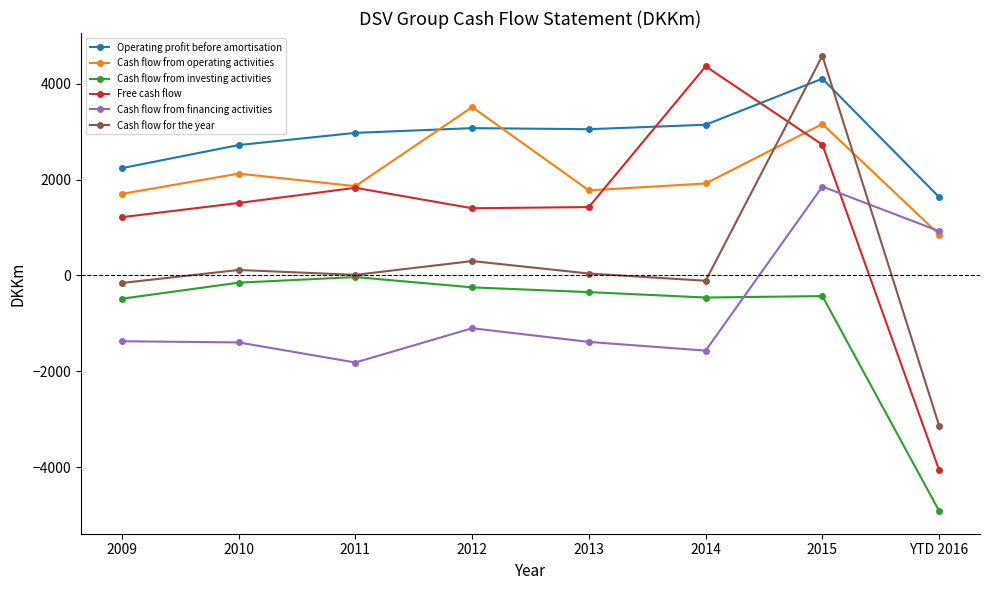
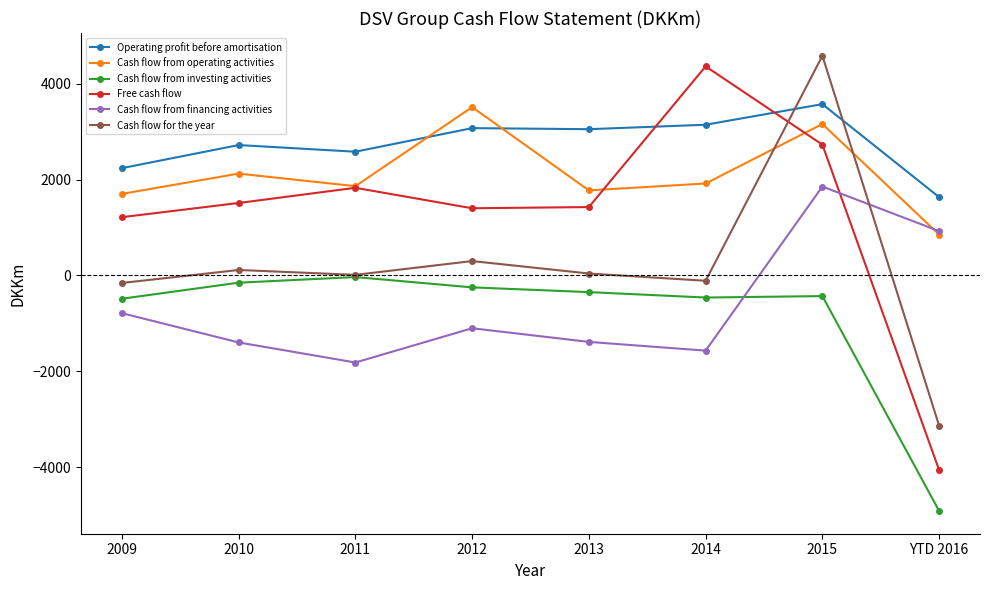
  {
    "Operating profit before amortisation": {
      "2009": 2200,
      "2010": 2700,
-     "2011": 3000,
+     "2011": 2600,
      "2012": 3100,
      "2013": 3100,
      "2014": 3100,
-     "2015": 4100,
+     "2015": 3600,
      "YTD 2016": 1600
    },
    "Cash flow from operating activities": {
      "2009": 1700,
      "2010": 2100,
      "2012": 3500,
      "2013": 1800,
      "2014": 1900,
      "2015": 3200,
      "YTD 2016": 900
    },
    "Cash flow from investing activities": {
      "2009": -500,
      "2010": -200,
      "2012": -200,
      "2013": -300,
      "2014": -500,
      "2015": -400,
      "YTD 2016": -4900
    },
    "Free cash flow": {
      "2009": 1200,
      "2010": 1500,
      "2012": 1400,
      "2013": 1400,
      "2014": 4400,
      "2015": 2700,
      "YTD 2016": -4100
    },
    "Cash flow from financing activities": {
-     "2009": -1400,
+     "2009": -800,
      "2010": -1400,
      "2011": -1800,
      "2012": -1100,
      "2013": -1400,
      "2014": -1600,
      "2015": 1900,
      "YTD 2016": 900
    },
    "Cash flow for the year": {
      "2009": -200,
      "2010": 100,
      "2012": 300,
      "2013": 0,
      "2014": -100,
      "2015": 4600,
      "YTD 2016": -3100
    }
  }
